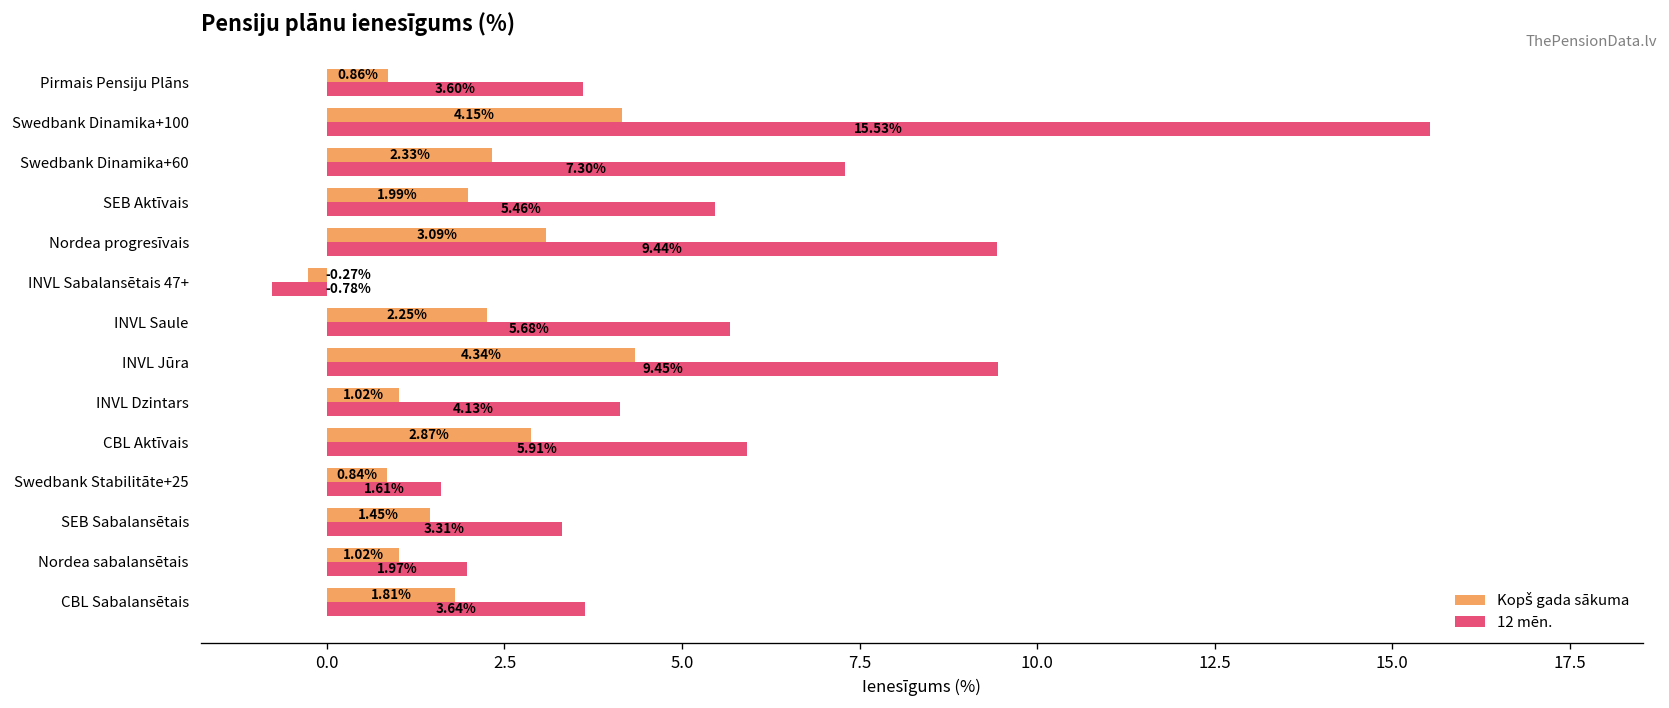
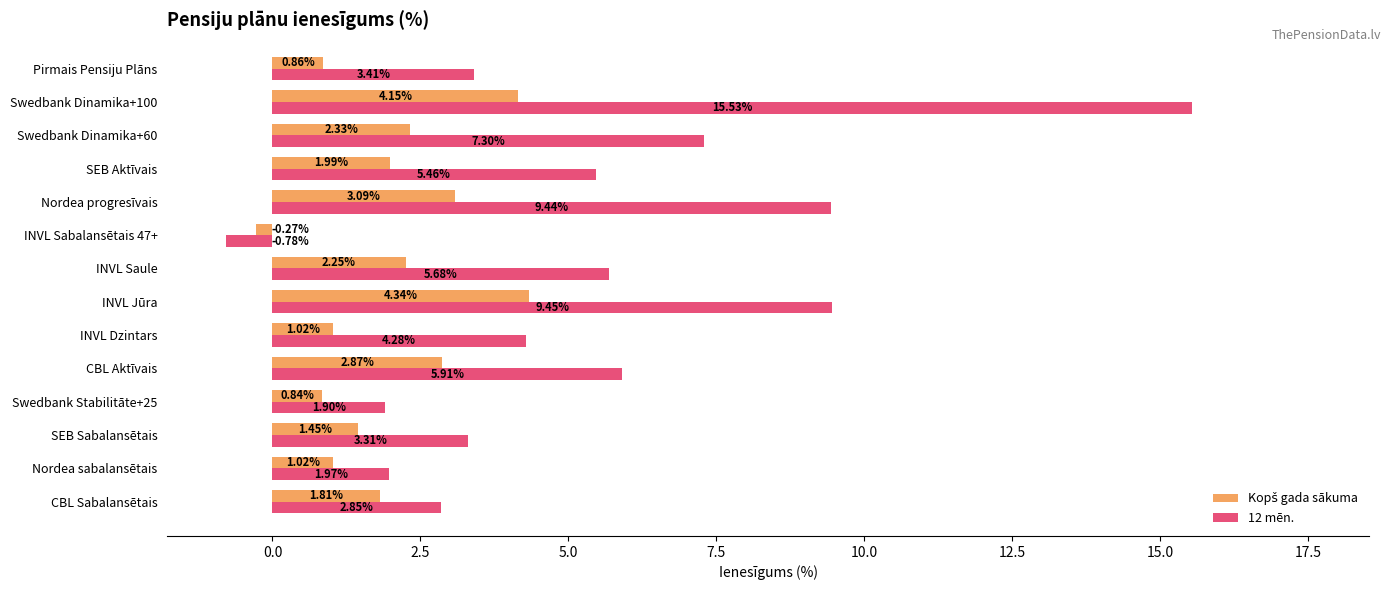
  {
    "Kopš gada sākuma": {
      "Pirmais Pensiju Plāns": "0.86%",
      "Swedbank Dinamika+100": "4.15%",
      "Swedbank Dinamika+60": "2.33%",
      "SEB Aktīvais": "1.99%",
      "Nordea progresīvais": "3.09%",
      "INVL Sabalansētais 47+": "-0.27%",
      "INVL Saule": "2.25%",
      "INVL Jūra": "4.34%",
      "INVL Dzintars": "1.02%",
      "CBL Aktīvais": "2.87%",
      "Swedbank Stabilitāte+25": "0.84%",
      "SEB Sabalansētais": "1.45%",
      "Nordea sabalansētais": "1.02%",
      "CBL Sabalansētais": "1.81%"
    },
    "12 mēn.": {
-     "Pirmais Pensiju Plāns": "3.60%",
+     "Pirmais Pensiju Plāns": "3.41%",
      "Swedbank Dinamika+100": "15.53%",
      "Swedbank Dinamika+60": "7.30%",
      "SEB Aktīvais": "5.46%",
      "Nordea progresīvais": "9.44%",
      "INVL Saule": "5.68%",
      "INVL Jūra": "9.45%",
-     "INVL Dzintars": "4.13%",
+     "INVL Dzintars": "4.28%",
      "CBL Aktīvais": "5.91%",
-     "Swedbank Stabilitāte+25": "1.61%",
+     "Swedbank Stabilitāte+25": "1.90%",
      "SEB Sabalansētais": "3.31%",
      "Nordea sabalansētais": "1.97%",
-     "CBL Sabalansētais": "3.64%"
+     "CBL Sabalansētais": "2.85%"
    }
  }
